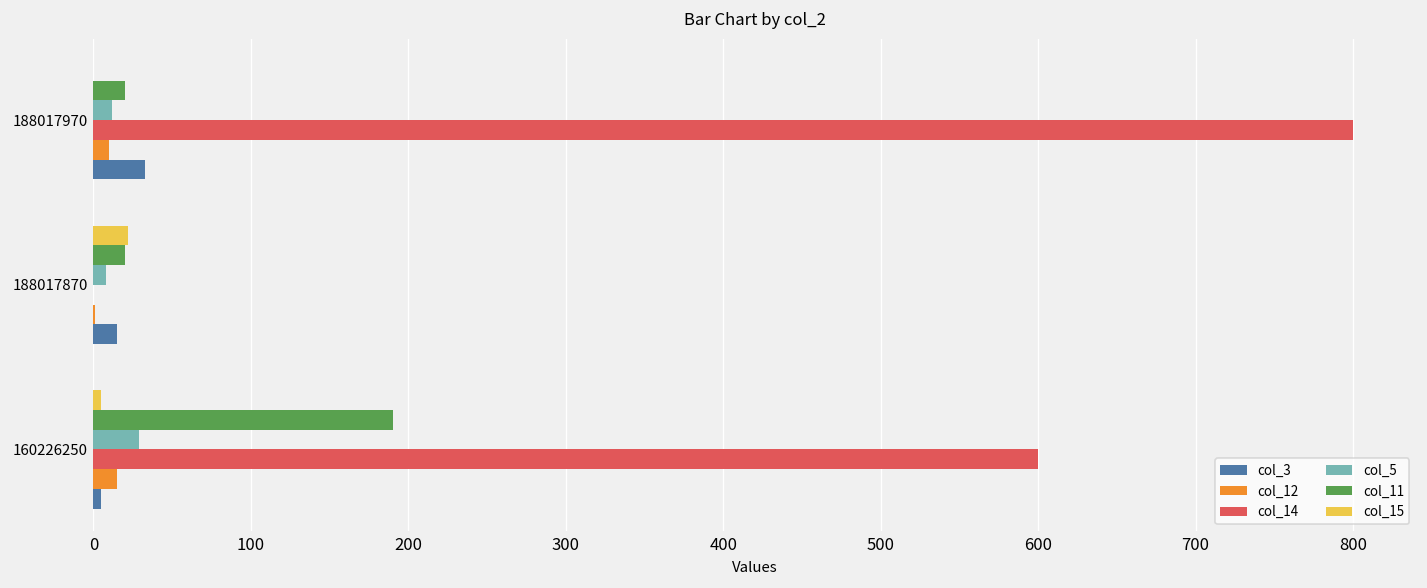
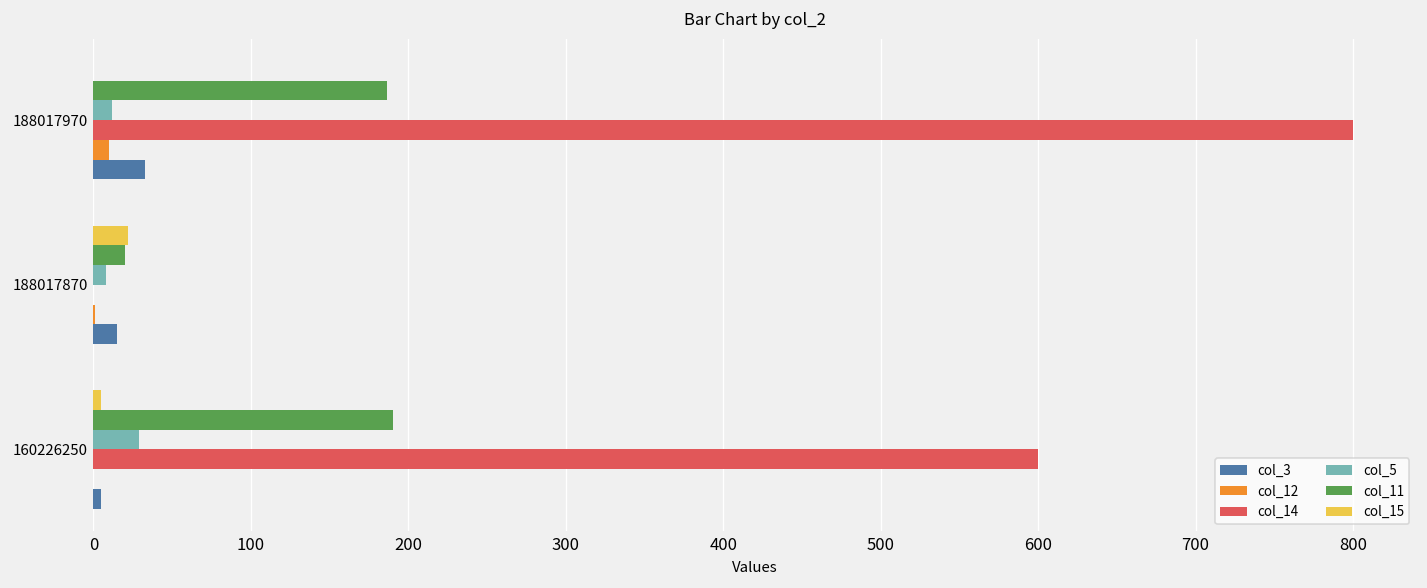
  {
    "col_3": {
      "188017970": 33,
      "188017870": 15,
      "160226250": 5
    },
    "col_12": {
      "188017970": 10,
-     "160226250": 15
+     "160226250": 0
    },
    "col_14": {
      "188017970": 800,
      "188017870": 0,
      "160226250": 600
    },
    "col_5": {
      "188017970": 12,
      "188017870": 8,
      "160226250": 29
    },
    "col_11": {
-     "188017970": 20,
+     "188017970": 186,
      "188017870": 20,
      "160226250": 190
    },
    "col_15": {
      "188017970": 0,
      "188017870": 22,
      "160226250": 5
    }
  }
